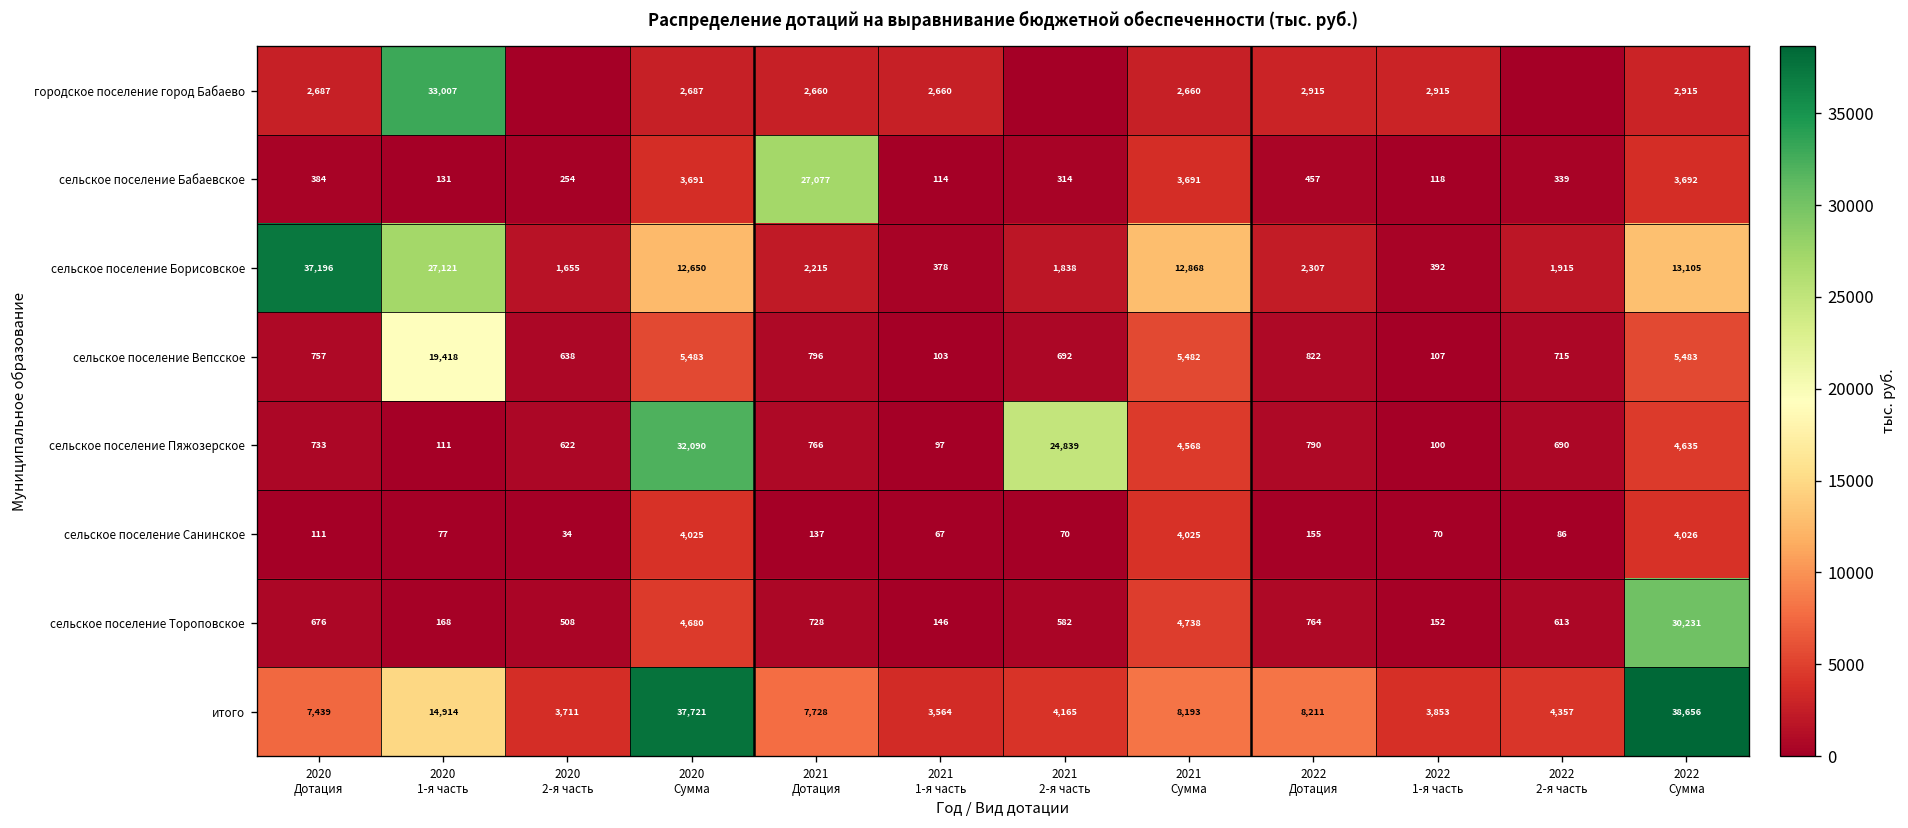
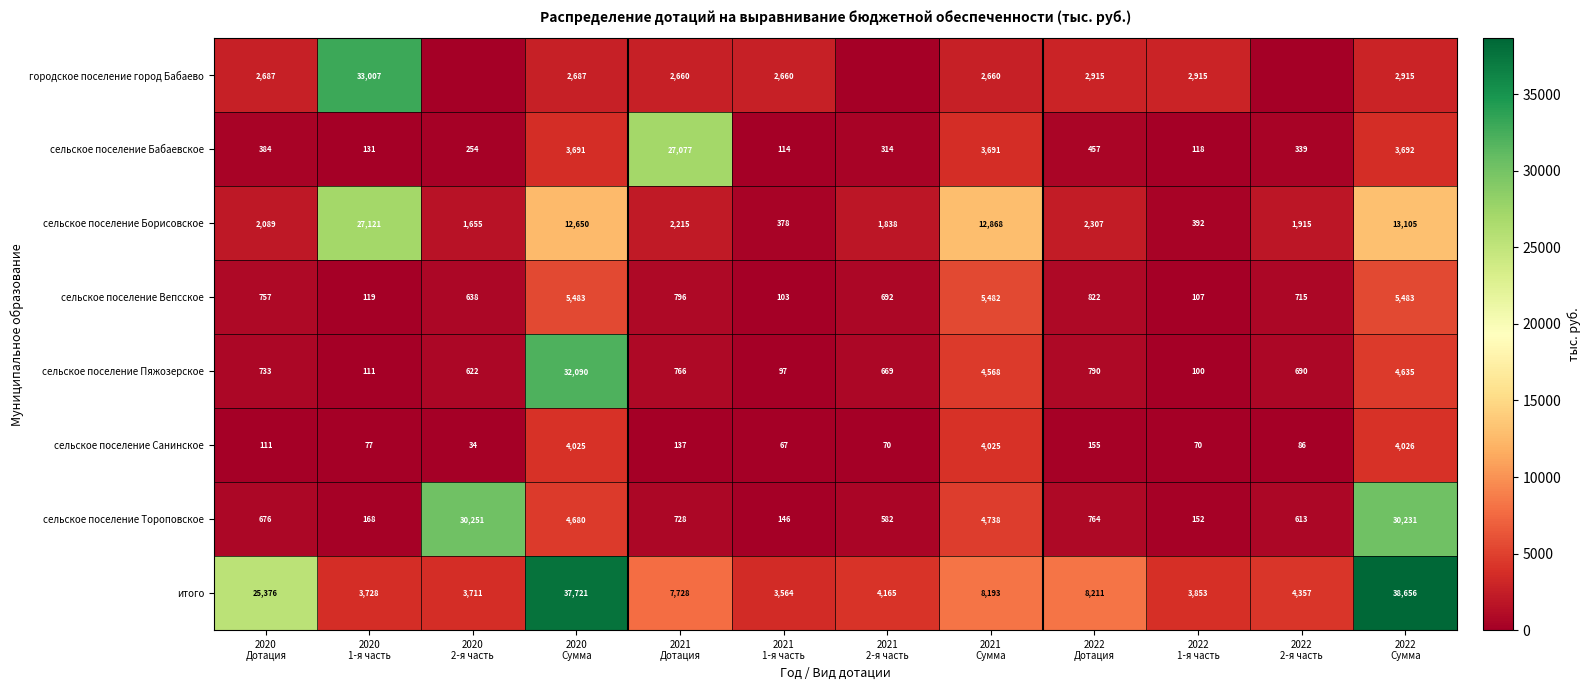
  {
    "городское поселение город Бабаево": {
      "2020 Дотация": "2,687",
      "2020 1-я часть": "33,007",
      "2020 Сумма": "2,687",
      "2021 Дотация": "2,660",
      "2021 1-я часть": "2,660",
      "2021 Сумма": "2,660",
      "2022 Дотация": "2,915",
      "2022 1-я часть": "2,915",
      "2022 Сумма": "2,915"
    },
    "сельское поселение Бабаевское": {
      "2020 Дотация": "384",
      "2020 1-я часть": "131",
      "2020 2-я часть": "254",
      "2020 Сумма": "3,691",
      "2021 Дотация": "27,077",
      "2021 1-я часть": "114",
      "2021 2-я часть": "314",
      "2021 Сумма": "3,691",
      "2022 Дотация": "457",
      "2022 1-я часть": "118",
      "2022 2-я часть": "339",
      "2022 Сумма": "3,692"
    },
    "сельское поселение Борисовское": {
-     "2020 Дотация": "37,196",
+     "2020 Дотация": "2,089",
      "2020 1-я часть": "27,121",
      "2020 2-я часть": "1,655",
      "2020 Сумма": "12,650",
      "2021 Дотация": "2,215",
      "2021 1-я часть": "378",
      "2021 2-я часть": "1,838",
      "2021 Сумма": "12,868",
      "2022 Дотация": "2,307",
      "2022 1-я часть": "392",
      "2022 2-я часть": "1,915",
      "2022 Сумма": "13,105"
    },
    "сельское поселение Вепсское": {
      "2020 Дотация": "757",
-     "2020 1-я часть": "19,418",
+     "2020 1-я часть": "119",
      "2020 2-я часть": "638",
      "2020 Сумма": "5,483",
      "2021 Дотация": "796",
      "2021 1-я часть": "103",
      "2021 2-я часть": "692",
      "2021 Сумма": "5,482",
      "2022 Дотация": "822",
      "2022 1-я часть": "107",
      "2022 2-я часть": "715",
      "2022 Сумма": "5,483"
    },
    "сельское поселение Пяжозерское": {
      "2020 Дотация": "733",
      "2020 1-я часть": "111",
      "2020 2-я часть": "622",
      "2020 Сумма": "32,090",
      "2021 Дотация": "766",
      "2021 1-я часть": "97",
-     "2021 2-я часть": "24,839",
+     "2021 2-я часть": "669",
      "2021 Сумма": "4,568",
      "2022 Дотация": "790",
      "2022 1-я часть": "100",
      "2022 2-я часть": "690",
      "2022 Сумма": "4,635"
    },
    "сельское поселение Санинское": {
      "2020 Дотация": "111",
      "2020 1-я часть": "77",
      "2020 2-я часть": "34",
      "2020 Сумма": "4,025",
      "2021 Дотация": "137",
      "2021 1-я часть": "67",
      "2021 2-я часть": "70",
      "2021 Сумма": "4,025",
      "2022 Дотация": "155",
      "2022 1-я часть": "70",
      "2022 2-я часть": "86",
      "2022 Сумма": "4,026"
    },
    "сельское поселение Тороповское": {
      "2020 Дотация": "676",
      "2020 1-я часть": "168",
-     "2020 2-я часть": "508",
+     "2020 2-я часть": "30,251",
      "2020 Сумма": "4,680",
      "2021 Дотация": "728",
      "2021 1-я часть": "146",
      "2021 2-я часть": "582",
      "2021 Сумма": "4,738",
      "2022 Дотация": "764",
      "2022 1-я часть": "152",
      "2022 2-я часть": "613",
      "2022 Сумма": "30,231"
    },
    "итого": {
-     "2020 Дотация": "7,439",
-     "2020 1-я часть": "14,914",
+     "2020 Дотация": "25,376",
+     "2020 1-я часть": "3,728",
      "2020 2-я часть": "3,711",
      "2020 Сумма": "37,721",
      "2021 Дотация": "7,728",
      "2021 1-я часть": "3,564",
      "2021 2-я часть": "4,165",
      "2021 Сумма": "8,193",
      "2022 Дотация": "8,211",
      "2022 1-я часть": "3,853",
      "2022 2-я часть": "4,357",
      "2022 Сумма": "38,656"
    }
  }
